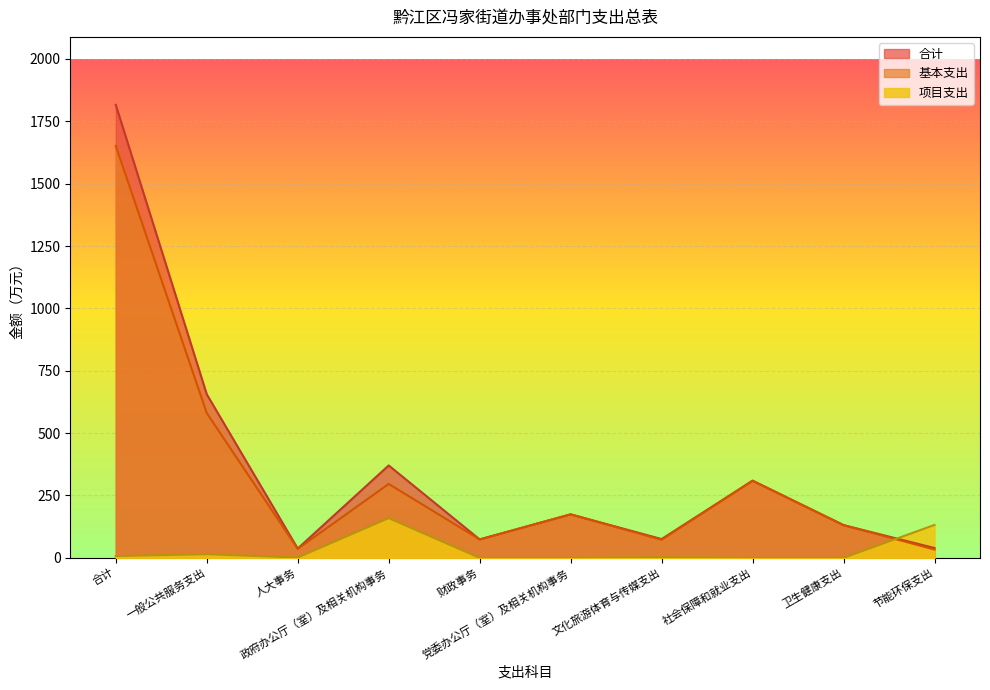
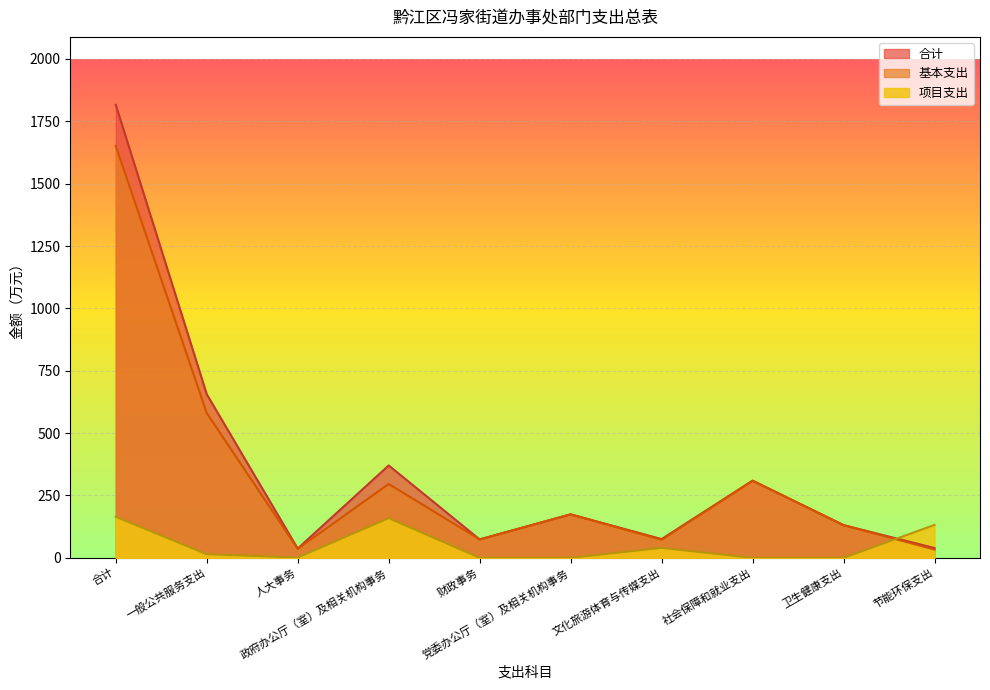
  {
    "项目支出": {
-     "合计": 10,
+     "合计": 160,
      "一般公共服务支出": 10,
      "人大事务": 0,
      "政府办公厅（室）及相关机构事务": 160,
      "财政事务": 0,
      "党委办公厅（室）及相关机构事务": 0,
-     "文化旅游体育与传媒支出": 0,
+     "文化旅游体育与传媒支出": 40,
      "社会保障和就业支出": 0,
      "卫生健康支出": 0,
      "节能环保支出": 130
    }
  }
